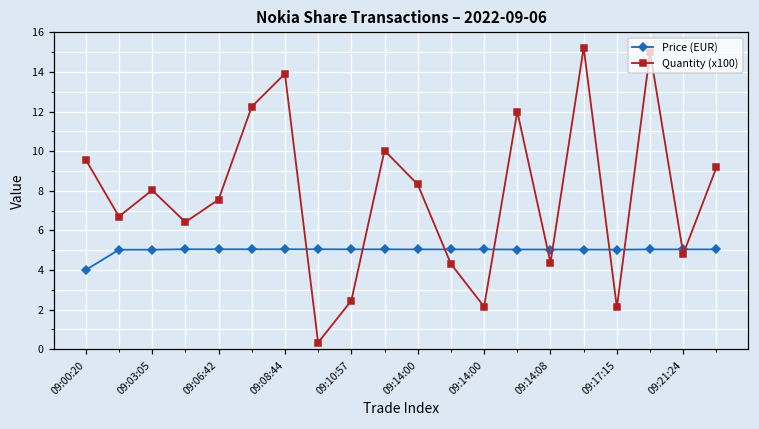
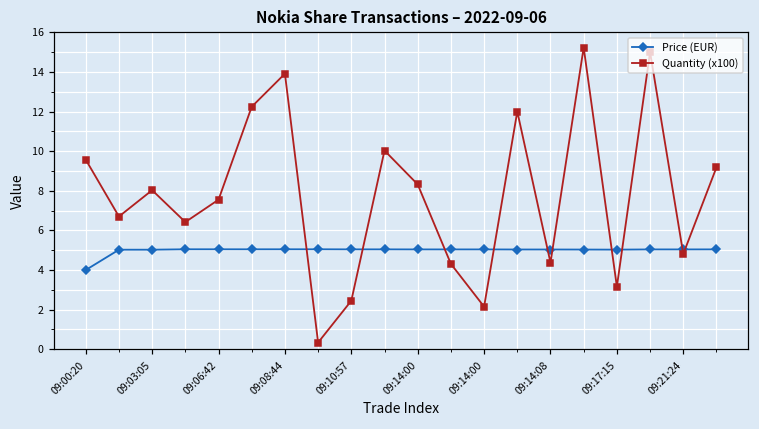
  {
    "Price (EUR)": {
      "09:00:20": 4.0,
      "09:17:15": 5.0
    },
    "Quantity (x100)": {
      "09:00:20": 9.6,
-     "09:17:15": 2.1
+     "09:17:15": 3.2
    }
  }
